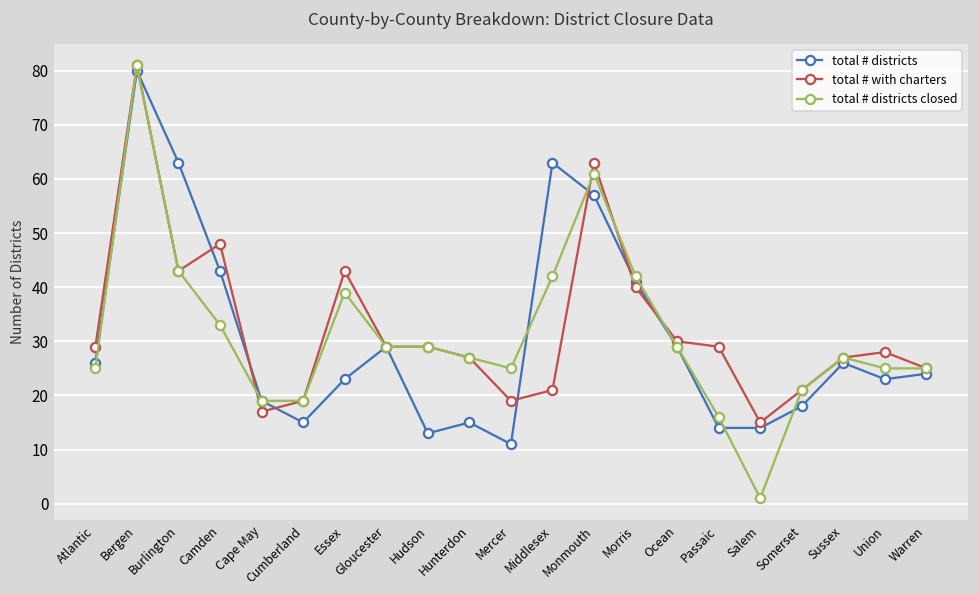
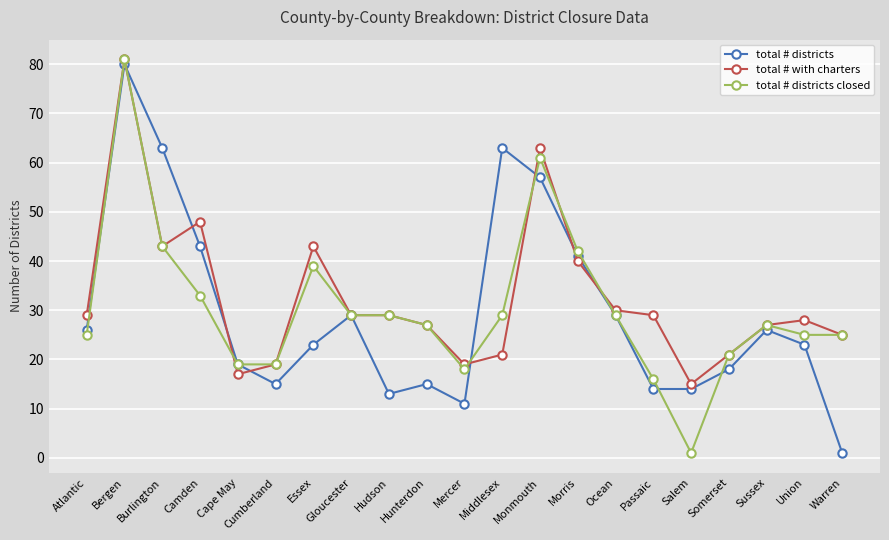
  {
    "total # districts": {
      "Atlantic": 26,
      "Bergen": 80,
      "Burlington": 63,
      "Camden": 43,
      "Cumberland": 15,
      "Essex": 23,
      "Hudson": 13,
      "Hunterdon": 15,
      "Mercer": 11,
      "Middlesex": 63,
      "Monmouth": 57,
      "Morris": 41,
      "Passaic": 14,
      "Salem": 14,
      "Somerset": 18,
      "Sussex": 26,
      "Union": 23,
-     "Warren": 24
+     "Warren": 1
    },
    "total # with charters": {
      "Atlantic": 29,
      "Camden": 48,
      "Cape May": 17,
      "Essex": 43,
      "Mercer": 19,
      "Middlesex": 21,
      "Monmouth": 63,
      "Morris": 40,
      "Ocean": 30,
      "Passaic": 29,
      "Salem": 15,
      "Union": 28
    },
    "total # districts closed": {
      "Atlantic": 25,
      "Camden": 33,
      "Essex": 39,
-     "Mercer": 25,
-     "Middlesex": 42,
+     "Mercer": 18,
+     "Middlesex": 29,
      "Monmouth": 61,
      "Morris": 42,
      "Passaic": 16,
      "Salem": 1,
      "Union": 25
    }
  }
